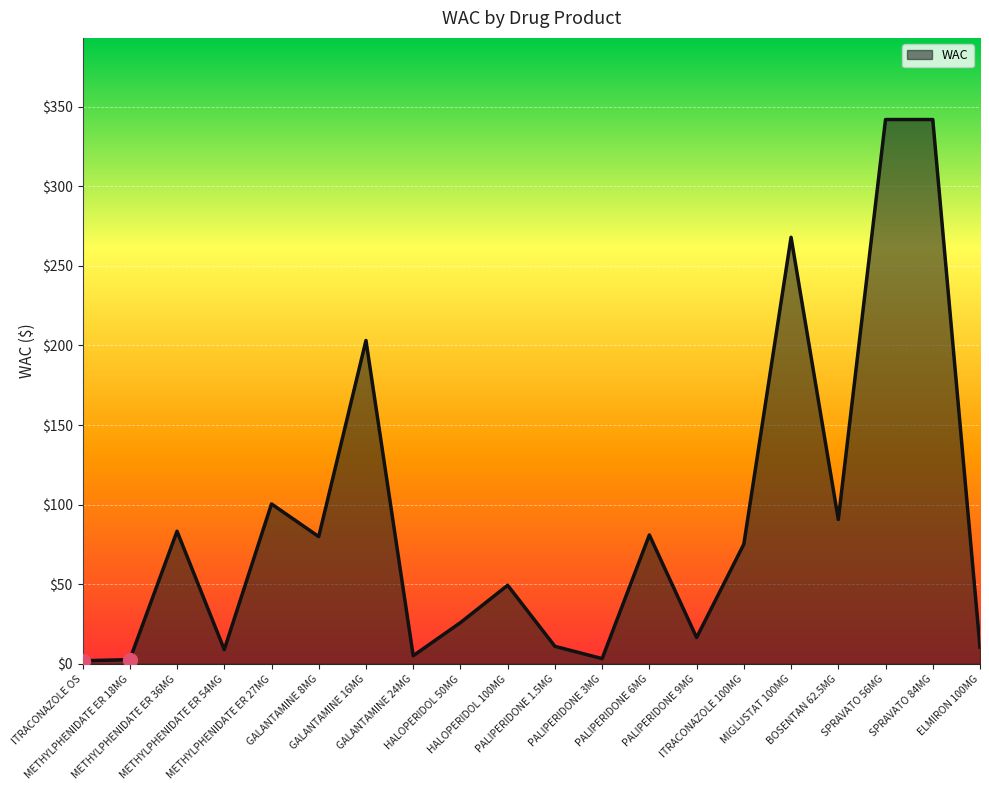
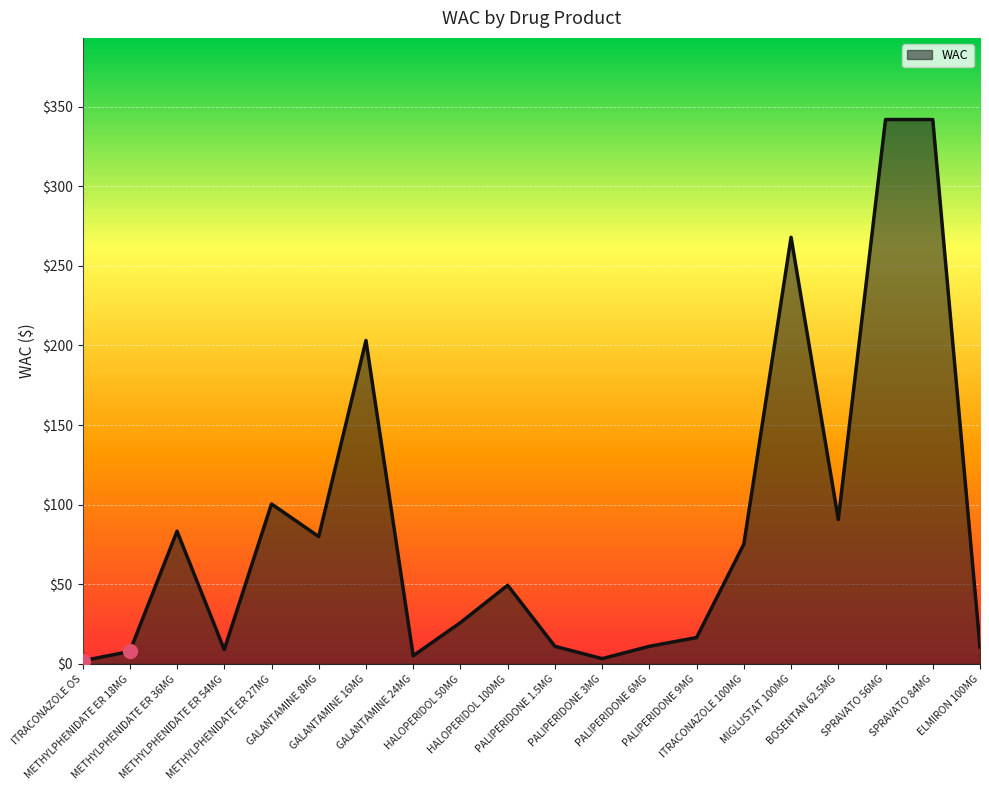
  {
    "WAC": {
-     "METHYLPHENIDATE ER 18MG": "$3",
+     "METHYLPHENIDATE ER 18MG": "$8",
      "METHYLPHENIDATE ER 36MG": "$83",
      "METHYLPHENIDATE ER 54MG": "$9",
      "METHYLPHENIDATE ER 27MG": "$100",
      "GALANTAMINE 8MG": "$80",
      "GALANTAMINE 16MG": "$203",
      "GALANTAMINE 24MG": "$5",
      "HALOPERIDOL 50MG": "$26",
      "HALOPERIDOL 100MG": "$49",
      "PALIPERIDONE 1.5MG": "$11",
      "PALIPERIDONE 3MG": "$3",
-     "PALIPERIDONE 6MG": "$81",
+     "PALIPERIDONE 6MG": "$11",
      "PALIPERIDONE 9MG": "$17",
      "ITRACONAZOLE 100MG": "$75",
      "MIGLUSTAT 100MG": "$268",
      "BOSENTAN 62.5MG": "$91",
      "SPRAVATO 56MG": "$342",
      "SPRAVATO 84MG": "$342",
      "ELMIRON 100MG": "$11"
    }
  }
